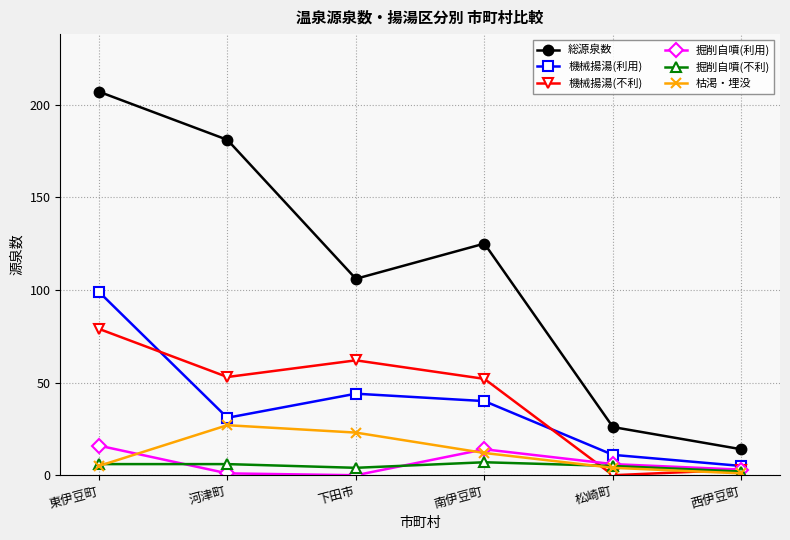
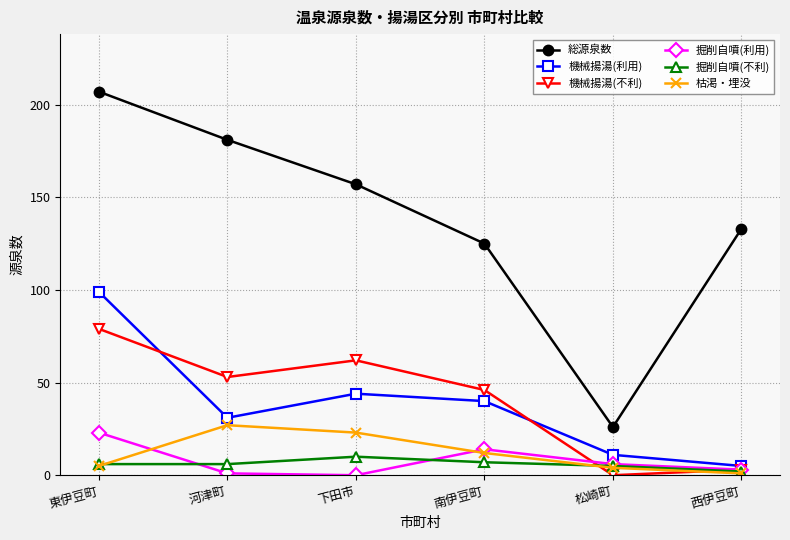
  {
    "総源泉数": {
      "東伊豆町": 207,
      "河津町": 181,
-     "下田市": 106,
+     "下田市": 157,
      "南伊豆町": 125,
      "松崎町": 26,
-     "西伊豆町": 14
+     "西伊豆町": 133
    },
    "機械揚湯(利用)": {
      "東伊豆町": 99,
      "河津町": 31,
      "下田市": 44,
      "南伊豆町": 40,
      "松崎町": 11,
      "西伊豆町": 5
    },
    "機械揚湯(不利)": {
      "東伊豆町": 79,
      "河津町": 53,
      "下田市": 62,
-     "南伊豆町": 52,
+     "南伊豆町": 46,
      "松崎町": 0
    },
    "掘削自噴(利用)": {
-     "東伊豆町": 16,
+     "東伊豆町": 23,
      "河津町": 1,
      "下田市": 0,
      "南伊豆町": 14
    },
    "掘削自噴(不利)": {
      "河津町": 6,
-     "下田市": 4,
+     "下田市": 10,
      "南伊豆町": 7
    },
    "枯渇・埋没": {
      "河津町": 27,
      "下田市": 23,
      "南伊豆町": 12
    }
  }
